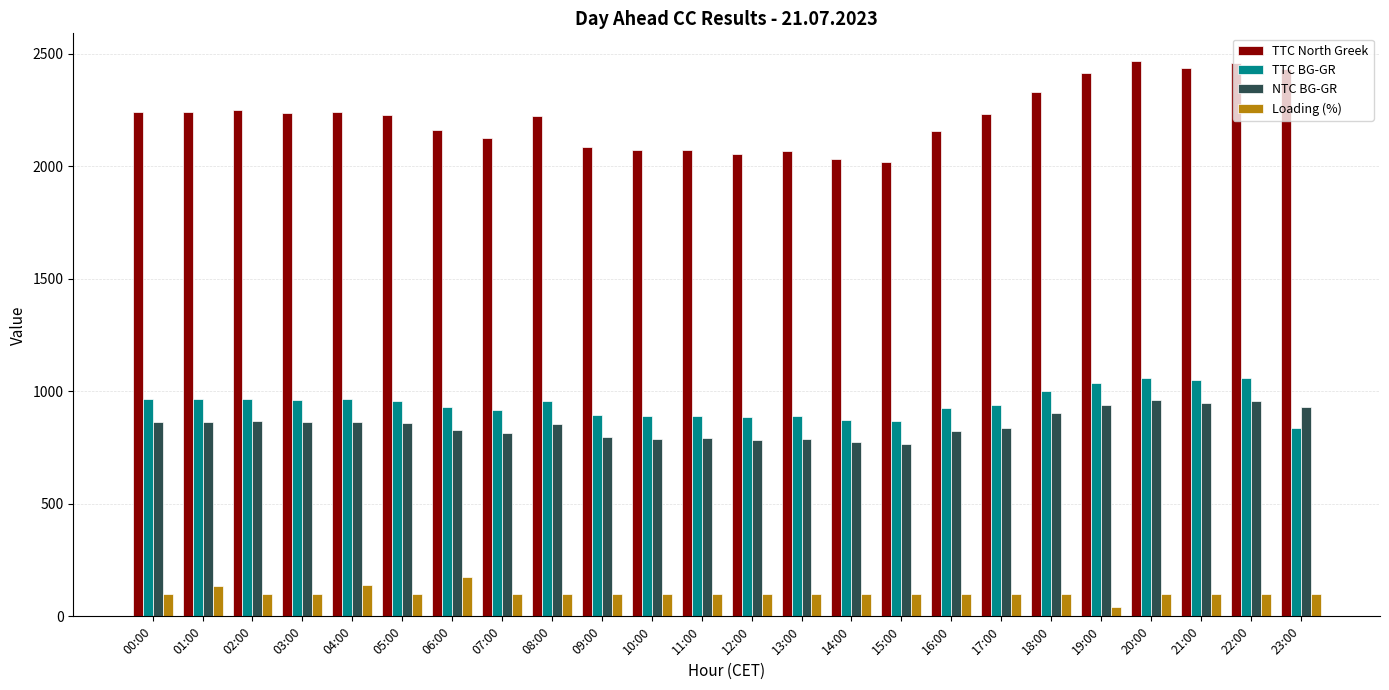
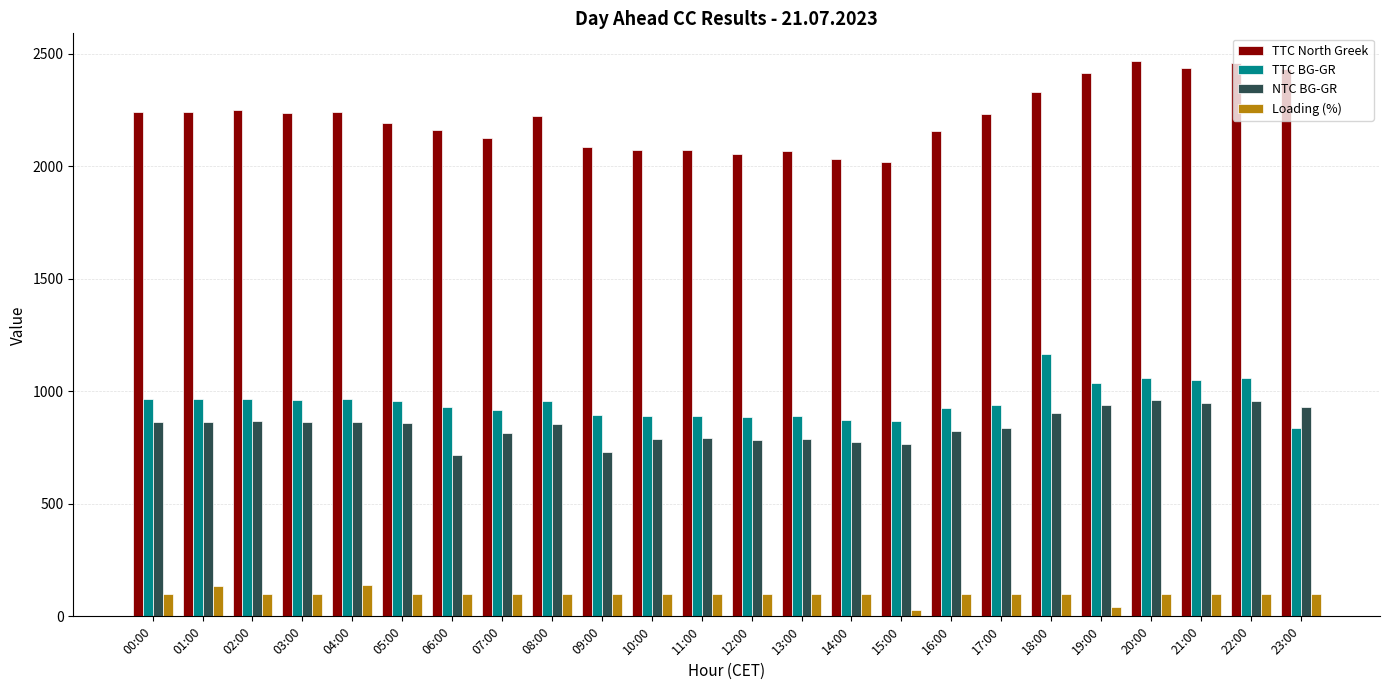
  {
    "TTC North Greek": {
      "00:00": 2240,
      "01:00": 2240,
      "02:00": 2250,
      "03:00": 2240,
      "04:00": 2240,
-     "05:00": 2230,
+     "05:00": 2190,
      "06:00": 2160,
      "07:00": 2130,
      "08:00": 2220,
      "09:00": 2080,
      "10:00": 2070,
      "11:00": 2080,
      "12:00": 2060,
      "13:00": 2070,
      "14:00": 2030,
      "15:00": 2020,
      "16:00": 2160,
      "17:00": 2230,
      "18:00": 2330,
      "19:00": 2420,
      "20:00": 2470,
      "21:00": 2440
    },
    "TTC BG-GR": {
      "00:00": 960,
      "01:00": 960,
      "02:00": 970,
      "03:00": 960,
      "04:00": 960,
      "05:00": 960,
      "06:00": 930,
      "07:00": 920,
      "08:00": 960,
      "09:00": 900,
      "10:00": 890,
      "11:00": 890,
      "12:00": 890,
      "13:00": 890,
      "14:00": 870,
      "15:00": 870,
      "16:00": 930,
      "17:00": 940,
-     "18:00": 1000,
+     "18:00": 1170,
      "19:00": 1040,
      "20:00": 1060,
      "21:00": 1050,
      "22:00": 1060,
      "23:00": 840
    },
    "NTC BG-GR": {
      "00:00": 860,
      "01:00": 860,
      "02:00": 870,
      "03:00": 860,
      "04:00": 860,
      "05:00": 860,
-     "06:00": 830,
+     "06:00": 720,
      "07:00": 810,
      "08:00": 860,
-     "09:00": 800,
+     "09:00": 730,
      "10:00": 790,
      "11:00": 790,
      "12:00": 780,
      "13:00": 790,
      "14:00": 770,
      "15:00": 770,
      "16:00": 830,
      "17:00": 840,
      "18:00": 900,
      "19:00": 940,
      "20:00": 960,
      "21:00": 950,
      "22:00": 960,
      "23:00": 930
    },
    "Loading (%)": {
      "00:00": 100,
      "01:00": 140,
      "02:00": 100,
      "03:00": 100,
      "04:00": 140,
      "05:00": 100,
-     "06:00": 170,
+     "06:00": 100,
      "07:00": 100,
      "08:00": 100,
      "09:00": 100,
      "10:00": 100,
      "11:00": 100,
      "12:00": 100,
      "13:00": 100,
      "14:00": 100,
-     "15:00": 100,
+     "15:00": 30,
      "16:00": 100,
      "17:00": 100,
      "18:00": 100,
      "19:00": 40,
      "20:00": 100,
      "21:00": 100,
      "22:00": 100,
      "23:00": 100
    }
  }
